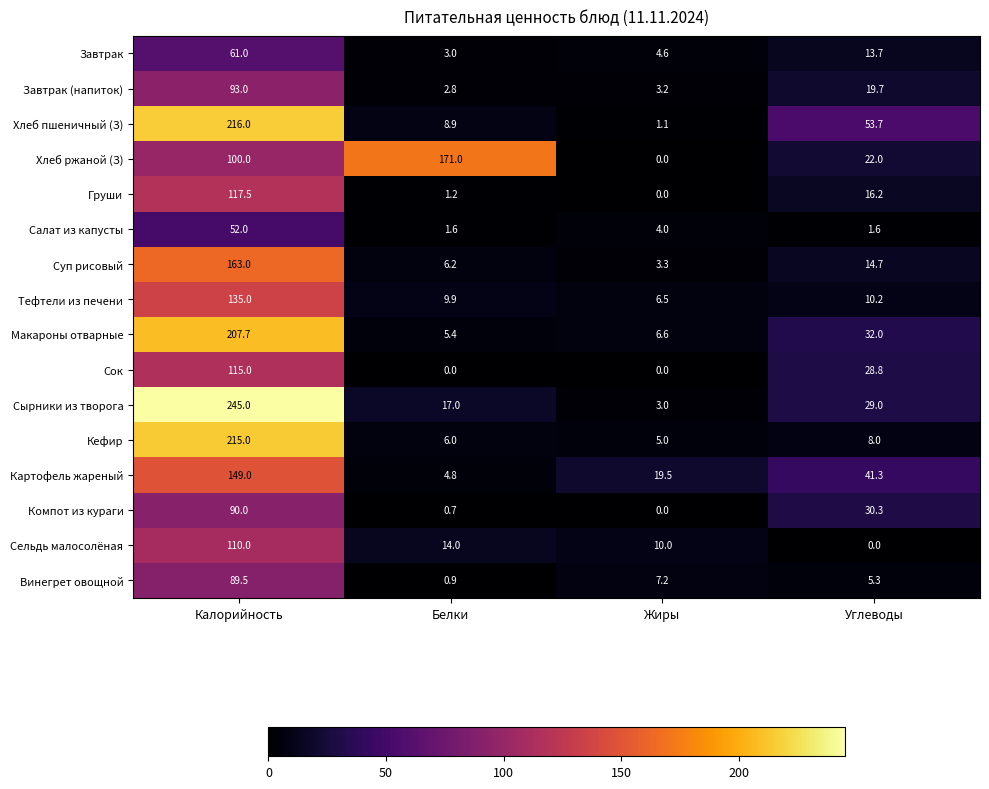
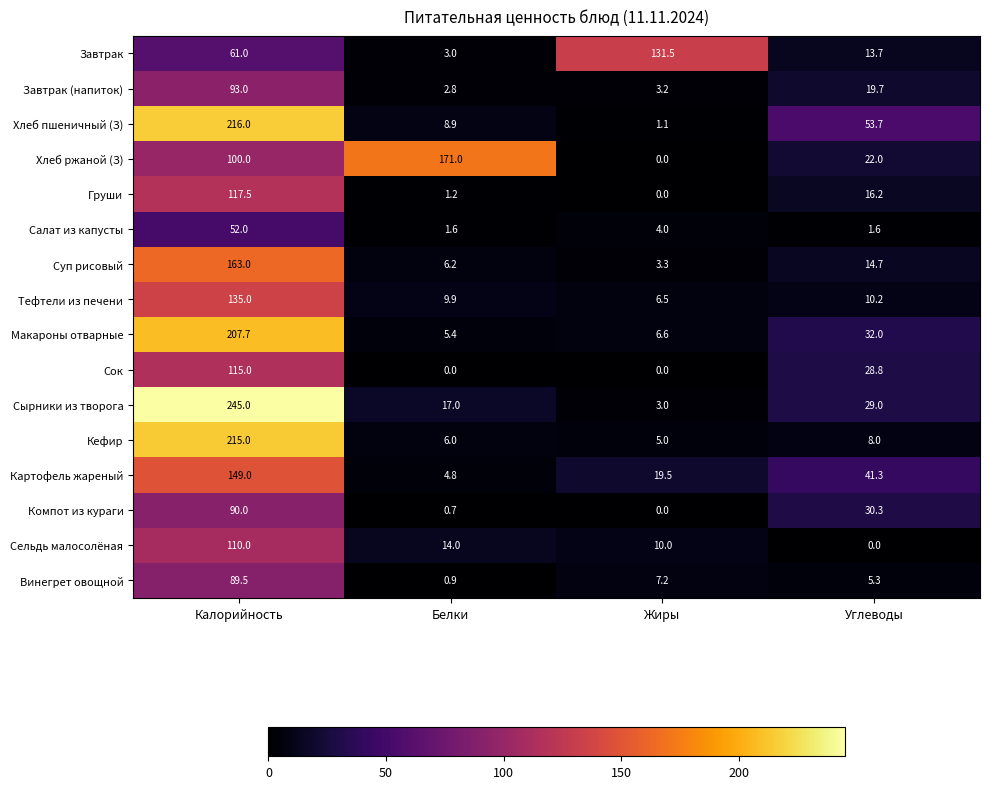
  {
    "Завтрак": {
      "Калорийность": 61.0,
      "Белки": 3.0,
-     "Жиры": 4.6,
+     "Жиры": 131.5,
      "Углеводы": 13.7
    },
    "Завтрак (напиток)": {
      "Калорийность": 93.0,
      "Белки": 2.8,
      "Жиры": 3.2,
      "Углеводы": 19.7
    },
    "Хлеб пшеничный (З)": {
      "Калорийность": 216.0,
      "Белки": 8.9,
      "Жиры": 1.1,
      "Углеводы": 53.7
    },
    "Хлеб ржаной (З)": {
      "Калорийность": 100.0,
      "Белки": 171.0,
      "Жиры": 0.0,
      "Углеводы": 22.0
    },
    "Груши": {
      "Калорийность": 117.5,
      "Белки": 1.2,
      "Жиры": 0.0,
      "Углеводы": 16.2
    },
    "Салат из капусты": {
      "Калорийность": 52.0,
      "Белки": 1.6,
      "Жиры": 4.0,
      "Углеводы": 1.6
    },
    "Суп рисовый": {
      "Калорийность": 163.0,
      "Белки": 6.2,
      "Жиры": 3.3,
      "Углеводы": 14.7
    },
    "Тефтели из печени": {
      "Калорийность": 135.0,
      "Белки": 9.9,
      "Жиры": 6.5,
      "Углеводы": 10.2
    },
    "Макароны отварные": {
      "Калорийность": 207.7,
      "Белки": 5.4,
      "Жиры": 6.6,
      "Углеводы": 32.0
    },
    "Сок": {
      "Калорийность": 115.0,
      "Белки": 0.0,
      "Жиры": 0.0,
      "Углеводы": 28.8
    },
    "Сырники из творога": {
      "Калорийность": 245.0,
      "Белки": 17.0,
      "Жиры": 3.0,
      "Углеводы": 29.0
    },
    "Кефир": {
      "Калорийность": 215.0,
      "Белки": 6.0,
      "Жиры": 5.0,
      "Углеводы": 8.0
    },
    "Картофель жареный": {
      "Калорийность": 149.0,
      "Белки": 4.8,
      "Жиры": 19.5,
      "Углеводы": 41.3
    },
    "Компот из кураги": {
      "Калорийность": 90.0,
      "Белки": 0.7,
      "Жиры": 0.0,
      "Углеводы": 30.3
    },
    "Сельдь малосолёная": {
      "Калорийность": 110.0,
      "Белки": 14.0,
      "Жиры": 10.0,
      "Углеводы": 0.0
    },
    "Винегрет овощной": {
      "Калорийность": 89.5,
      "Белки": 0.9,
      "Жиры": 7.2,
      "Углеводы": 5.3
    }
  }
